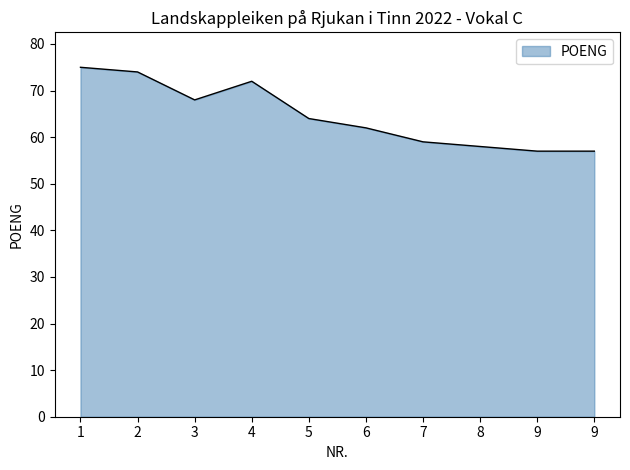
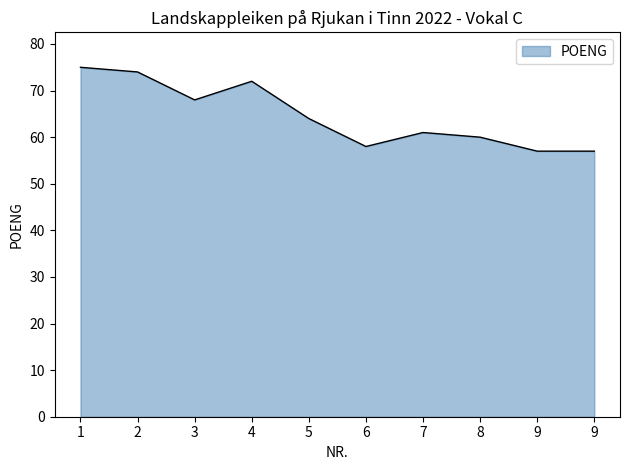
  {
    "1": 75,
    "2": 74,
    "3": 68,
    "4": 72,
    "5": 64,
-   "6": 62,
-   "7": 59,
-   "8": 58
+   "6": 58,
+   "7": 61,
+   "8": 60
  }
